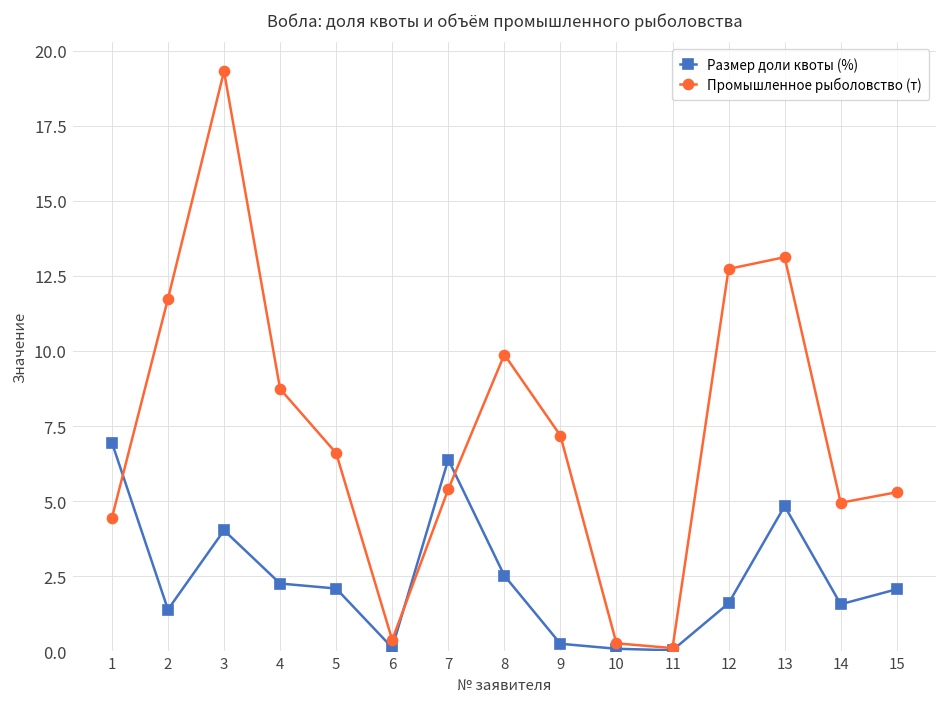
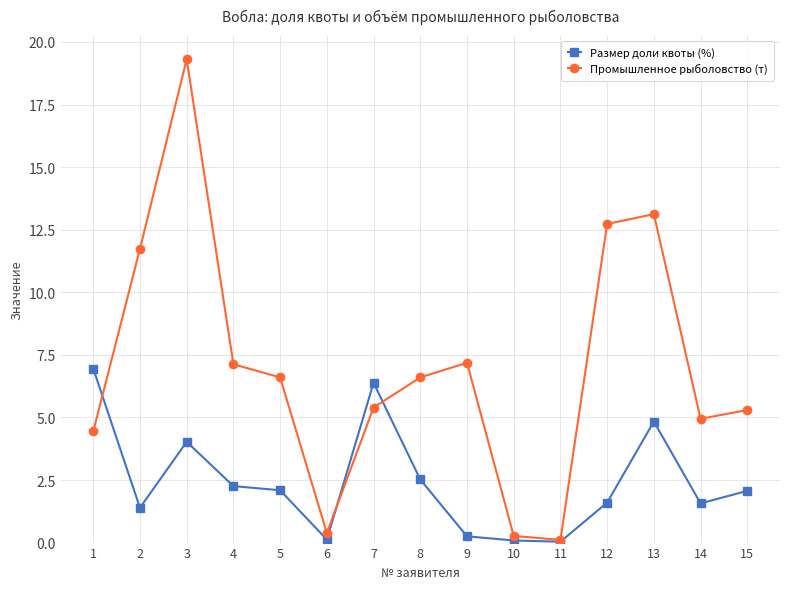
  {
    "Размер доли квоты (%)": {
      "1": 7.0,
      "2": 1.4,
      "3": 4.0,
      "4": 2.3,
      "5": 2.1,
      "6": 0.1,
      "7": 6.4,
      "8": 2.5,
      "9": 0.3,
      "10": 0.1,
      "12": 1.6,
      "13": 4.8,
      "14": 1.6,
      "15": 2.1
    },
    "Промышленное рыболовство (т)": {
      "1": 4.4,
      "2": 11.7,
      "3": 19.3,
-     "4": 8.7,
+     "4": 7.1,
      "5": 6.6,
      "6": 0.4,
      "7": 5.4,
-     "8": 9.9,
+     "8": 6.6,
      "9": 7.2,
      "10": 0.3,
      "12": 12.7,
      "13": 13.1,
      "14": 4.9,
      "15": 5.3
    }
  }
